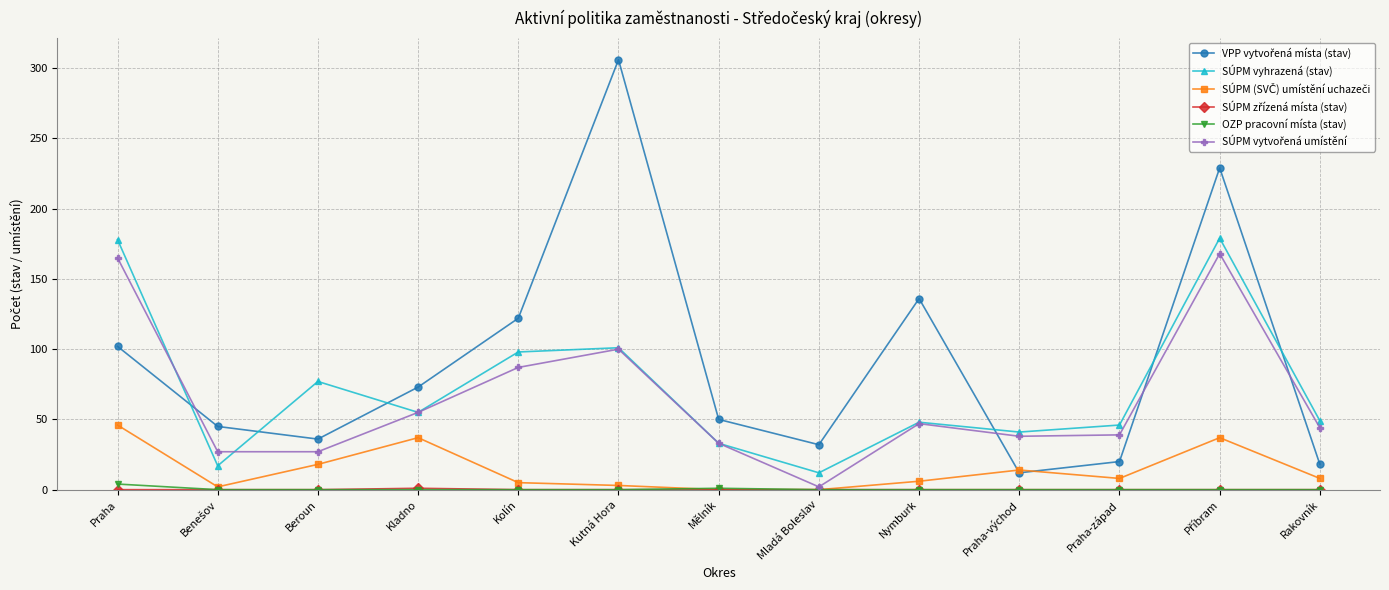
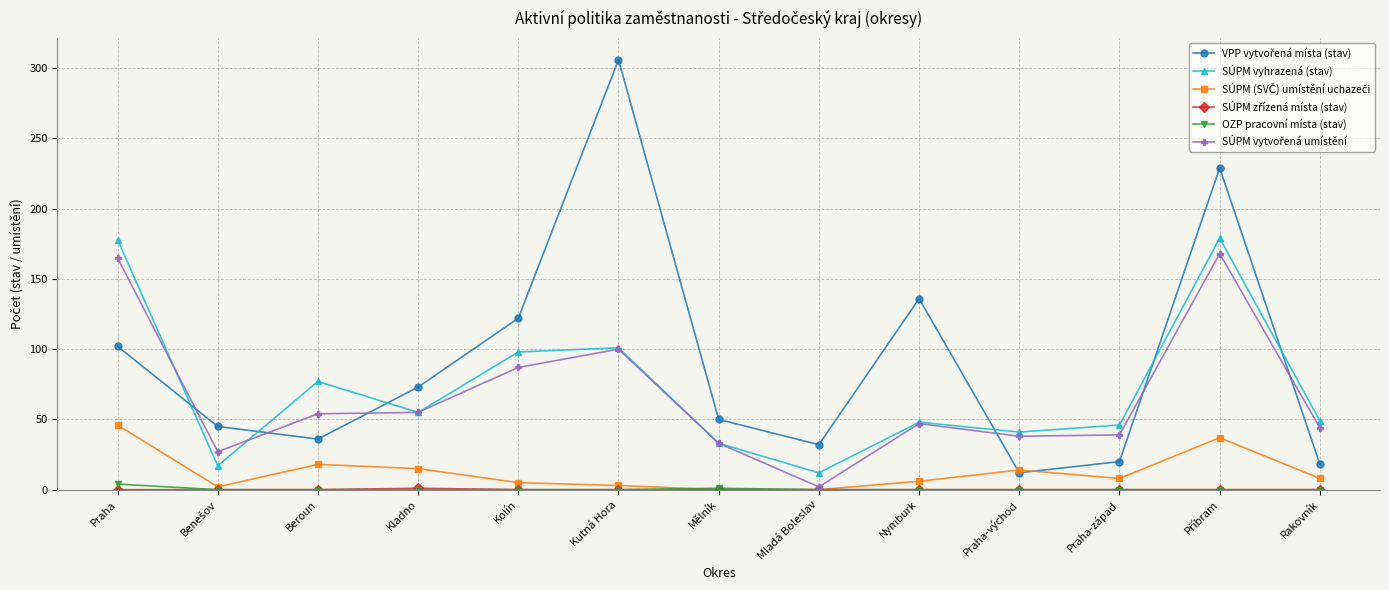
  {
    "VPP vytvořená místa (stav)": {
      "Praha": 102,
      "Benešov": 45,
      "Beroun": 36,
      "Kladno": 73,
      "Kolín": 122,
      "Kutná Hora": 306,
      "Mělník": 50,
      "Mladá Boleslav": 32,
      "Nymburk": 136,
      "Praha-východ": 12,
      "Praha-západ": 20,
      "Příbram": 229,
      "Rakovník": 18
    },
    "SÚPM vyhrazená (stav)": {
      "Praha": 178,
      "Benešov": 17,
      "Beroun": 77,
      "Kolín": 98,
      "Mladá Boleslav": 12,
      "Praha-východ": 41,
      "Praha-západ": 46,
      "Příbram": 179,
      "Rakovník": 49
    },
    "SÚPM (SVČ) umístění uchazeči": {
      "Praha": 46,
      "Benešov": 2,
      "Beroun": 18,
-     "Kladno": 37,
+     "Kladno": 15,
      "Kolín": 5,
      "Kutná Hora": 3,
      "Nymburk": 6,
      "Praha-východ": 14,
      "Praha-západ": 8,
      "Příbram": 37,
      "Rakovník": 8
    },
    "SÚPM zřízená místa (stav)": {
      "Praha": 0
    },
    "OZP pracovní místa (stav)": {
      "Praha": 4
    },
    "SÚPM vytvořená umístění": {
      "Praha": 165,
      "Benešov": 27,
-     "Beroun": 27,
+     "Beroun": 54,
      "Kolín": 87,
      "Mladá Boleslav": 2,
      "Praha-východ": 38,
      "Praha-západ": 39,
      "Příbram": 168,
      "Rakovník": 44
    }
  }
